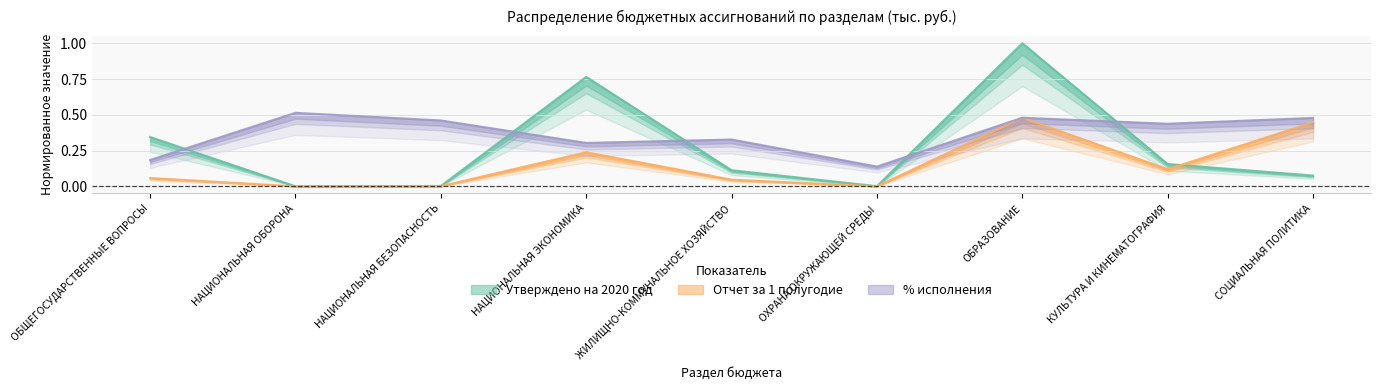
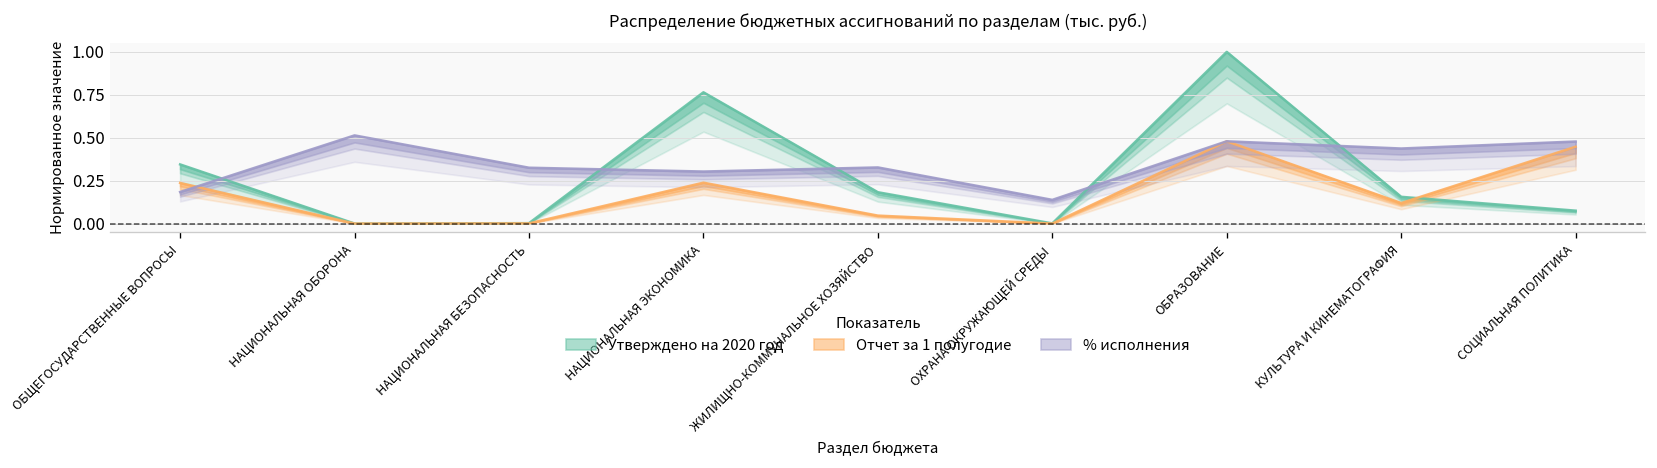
  {
    "Утверждено на 2020 год": {
      "ОБЩЕГОСУДАРСТВЕННЫЕ ВОПРОСЫ": 0.34,
      "НАЦИОНАЛЬНАЯ ЭКОНОМИКА": 0.76,
-     "ЖИЛИЩНО-КОММУНАЛЬНОЕ ХОЗЯЙСТВО": 0.11,
+     "ЖИЛИЩНО-КОММУНАЛЬНОЕ ХОЗЯЙСТВО": 0.18,
      "ОБРАЗОВАНИЕ": 1.00,
      "КУЛЬТУРА И КИНЕМАТОГРАФИЯ": 0.16,
      "СОЦИАЛЬНАЯ ПОЛИТИКА": 0.08
    },
    "Отчет за 1 полугодие": {
-     "ОБЩЕГОСУДАРСТВЕННЫЕ ВОПРОСЫ": 0.06,
+     "ОБЩЕГОСУДАРСТВЕННЫЕ ВОПРОСЫ": 0.24,
      "НАЦИОНАЛЬНАЯ ЭКОНОМИКА": 0.24,
      "ЖИЛИЩНО-КОММУНАЛЬНОЕ ХОЗЯЙСТВО": 0.05,
      "КУЛЬТУРА И КИНЕМАТОГРАФИЯ": 0.12,
      "СОЦИАЛЬНАЯ ПОЛИТИКА": 0.45
    },
    "% исполнения": {
      "ОБЩЕГОСУДАРСТВЕННЫЕ ВОПРОСЫ": 0.18,
      "НАЦИОНАЛЬНАЯ ОБОРОНА": 0.51,
-     "НАЦИОНАЛЬНАЯ БЕЗОПАСНОСТЬ": 0.46,
+     "НАЦИОНАЛЬНАЯ БЕЗОПАСНОСТЬ": 0.33,
      "НАЦИОНАЛЬНАЯ ЭКОНОМИКА": 0.30,
      "ЖИЛИЩНО-КОММУНАЛЬНОЕ ХОЗЯЙСТВО": 0.33,
      "ОХРАНА ОКРУЖАЮЩЕЙ СРЕДЫ": 0.14,
      "КУЛЬТУРА И КИНЕМАТОГРАФИЯ": 0.44,
      "СОЦИАЛЬНАЯ ПОЛИТИКА": 0.48
    }
  }
